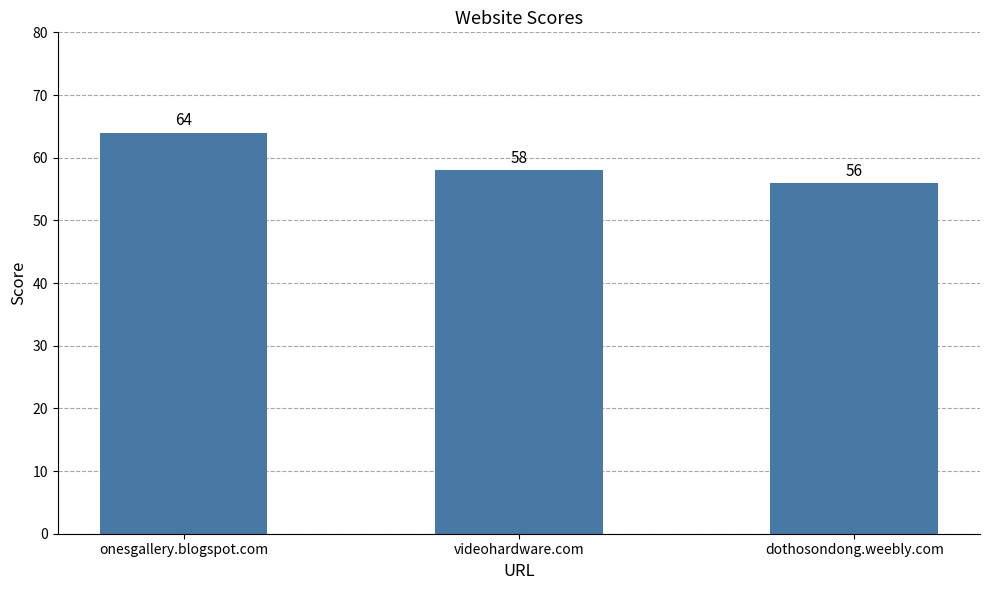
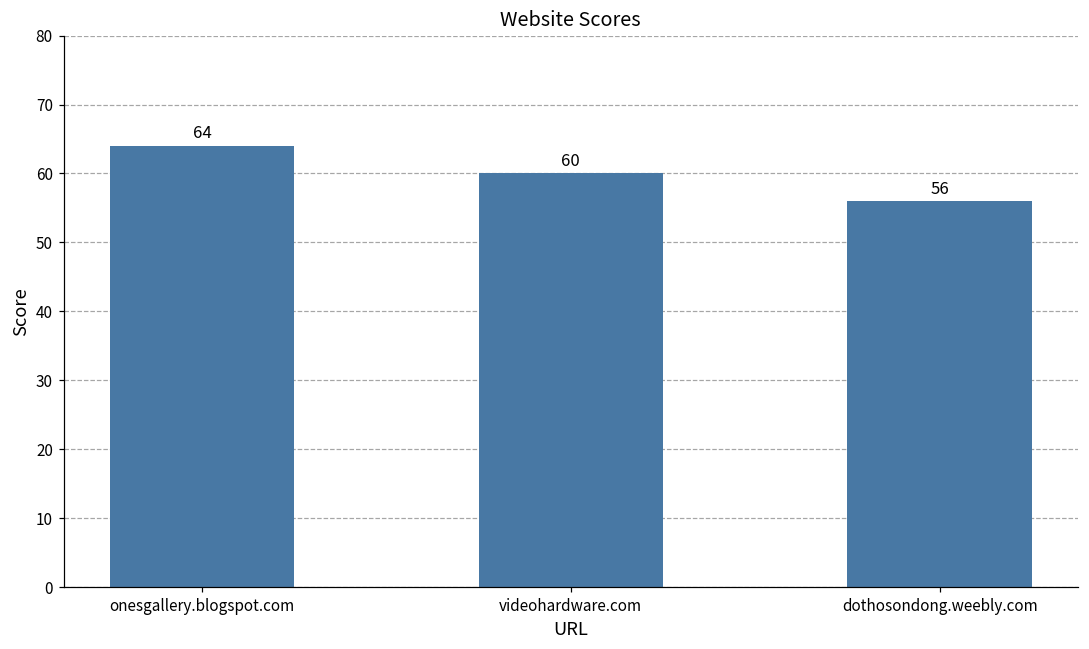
  {
    "onesgallery.blogspot.com": 64,
-   "videohardware.com": 58,
+   "videohardware.com": 60,
    "dothosondong.weebly.com": 56
  }
